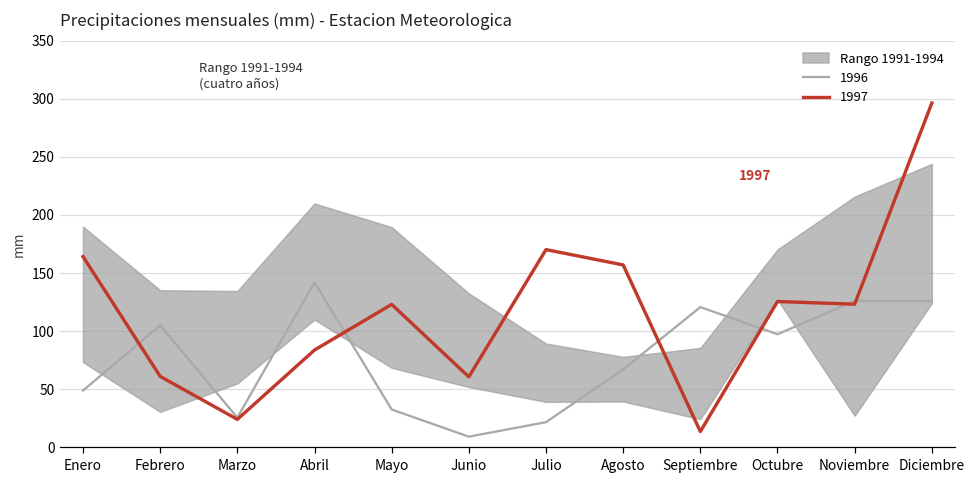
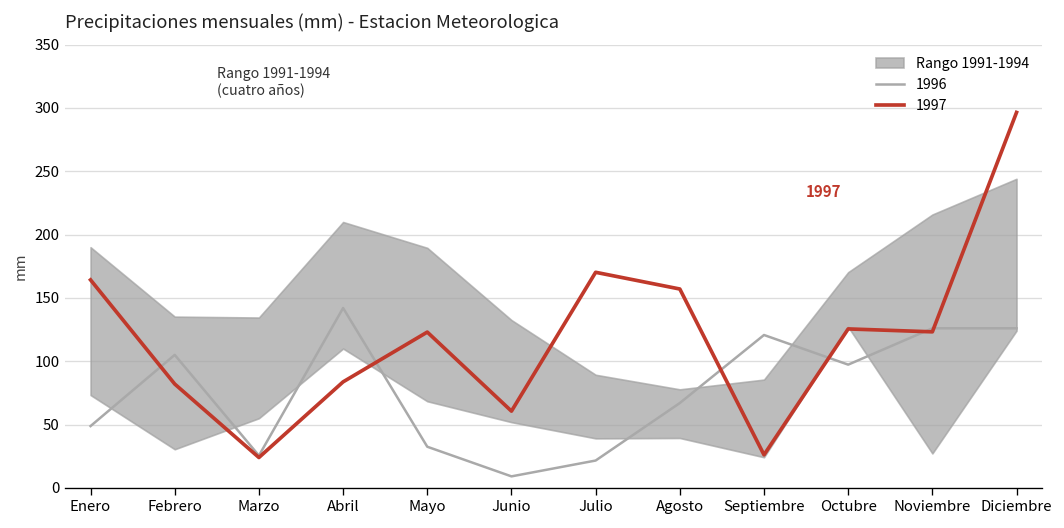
  {
    "1997": {
      "Enero": 164,
-     "Febrero": 61,
+     "Febrero": 82,
      "Abril": 84,
      "Mayo": 123,
      "Junio": 61,
      "Julio": 170,
      "Agosto": 157,
-     "Septiembre": 14,
+     "Septiembre": 26,
      "Octubre": 126,
      "Noviembre": 123,
      "Diciembre": 296
    }
  }
